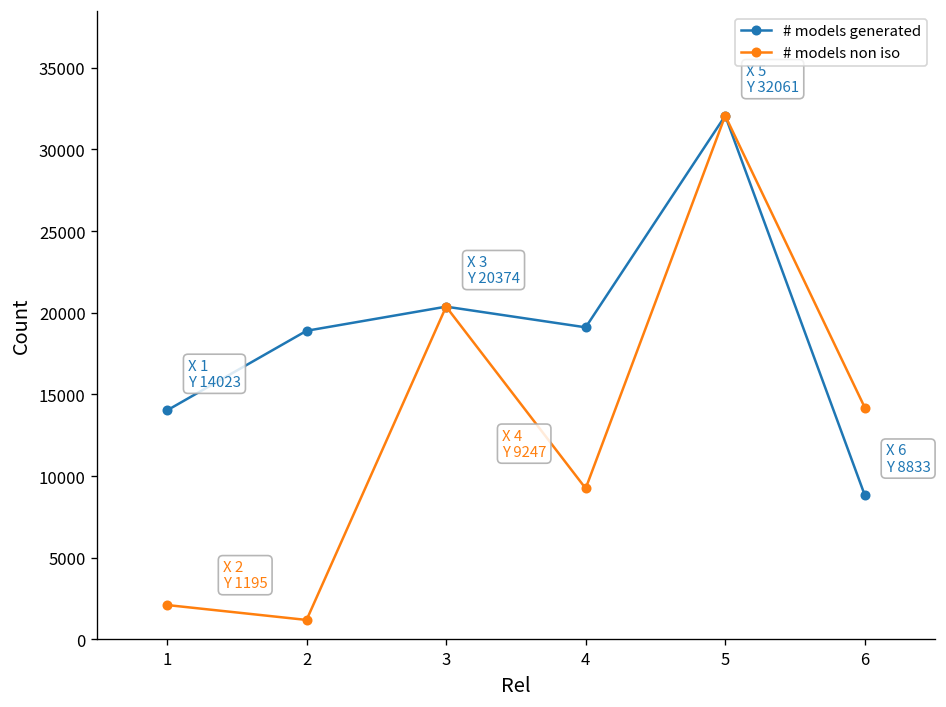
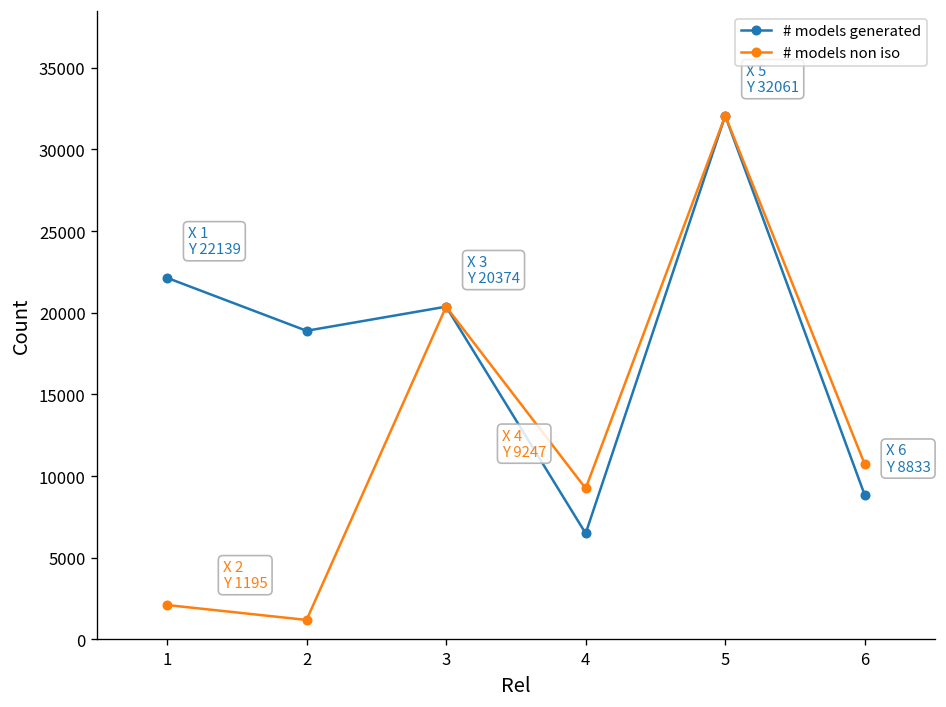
  {
    "# models generated": {
-     "1": 14023,
-     "4": 19100
+     "1": 22139,
+     "4": 6500
    },
    "# models non iso": {
      "1": 2100,
      "2": 1200,
      "4": 9200,
-     "6": 14200
+     "6": 10700
    }
  }
